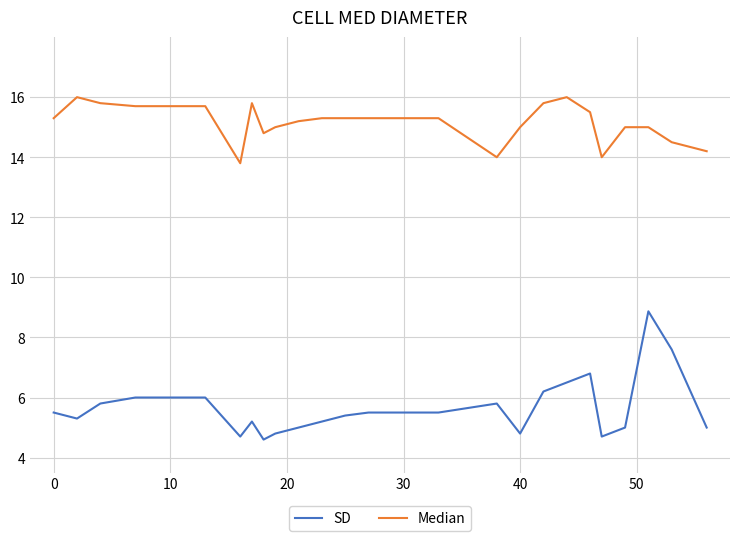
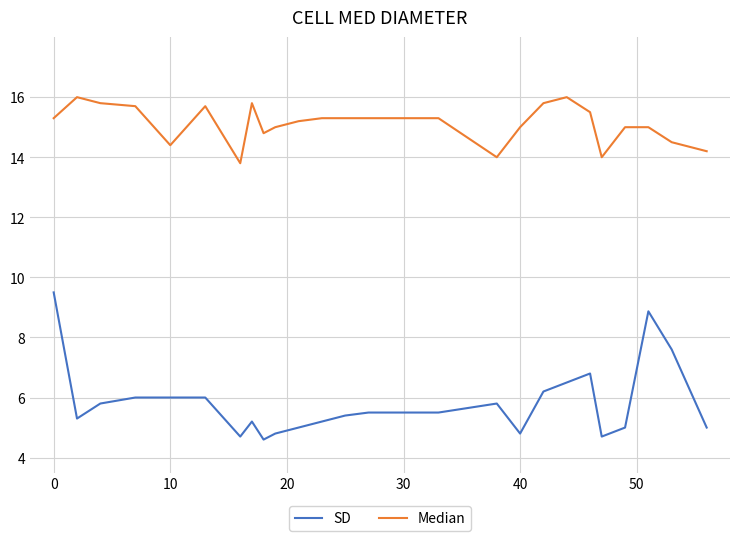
  {
    "SD": {
-     "0": 5.5,
+     "0": 9.5,
      "10": 6.0,
      "40": 4.8
    },
    "Median": {
      "0": 15.3,
-     "10": 15.7,
+     "10": 14.4,
      "40": 15.0
    }
  }
